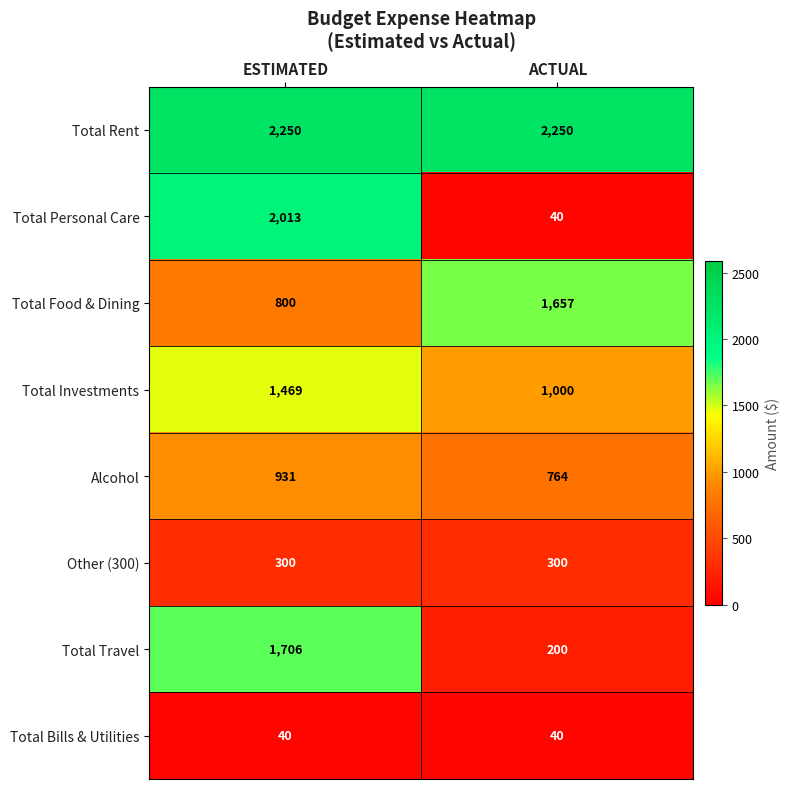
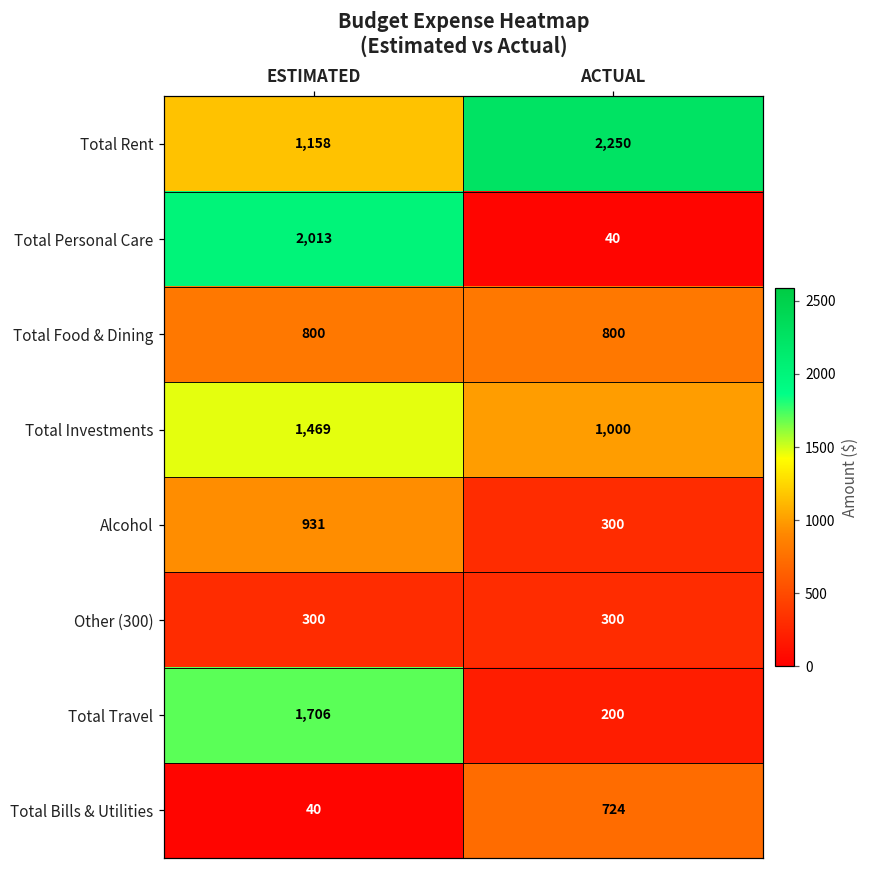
  {
    "Total Rent": {
-     "ESTIMATED": "2,250",
+     "ESTIMATED": "1,158",
      "ACTUAL": "2,250"
    },
    "Total Personal Care": {
      "ESTIMATED": "2,013",
      "ACTUAL": "40"
    },
    "Total Food & Dining": {
      "ESTIMATED": "800",
-     "ACTUAL": "1,657"
+     "ACTUAL": "800"
    },
    "Total Investments": {
      "ESTIMATED": "1,469",
      "ACTUAL": "1,000"
    },
    "Alcohol": {
      "ESTIMATED": "931",
-     "ACTUAL": "764"
+     "ACTUAL": "300"
    },
    "Other (300)": {
      "ESTIMATED": "300",
      "ACTUAL": "300"
    },
    "Total Travel": {
      "ESTIMATED": "1,706",
      "ACTUAL": "200"
    },
    "Total Bills & Utilities": {
      "ESTIMATED": "40",
-     "ACTUAL": "40"
+     "ACTUAL": "724"
    }
  }
